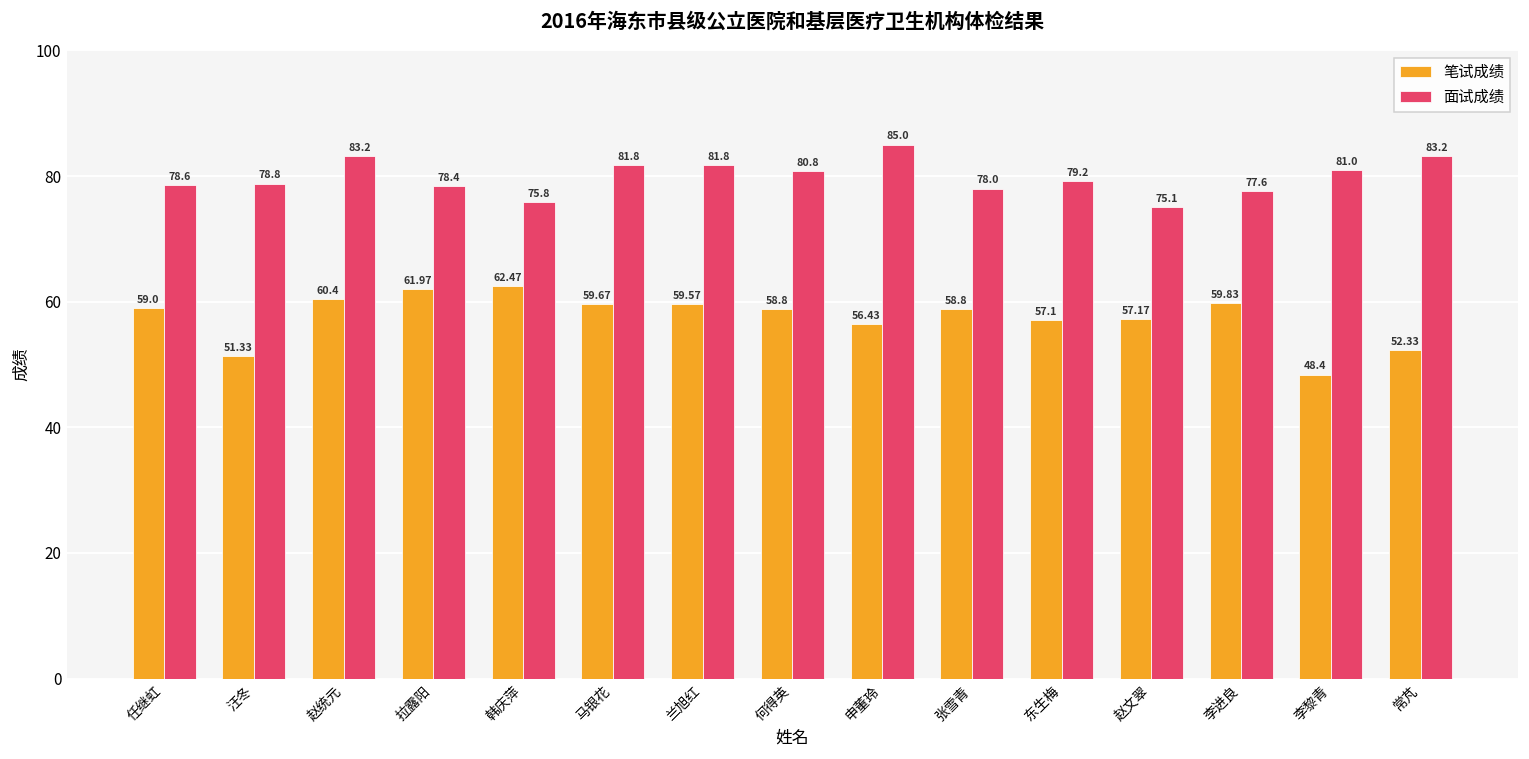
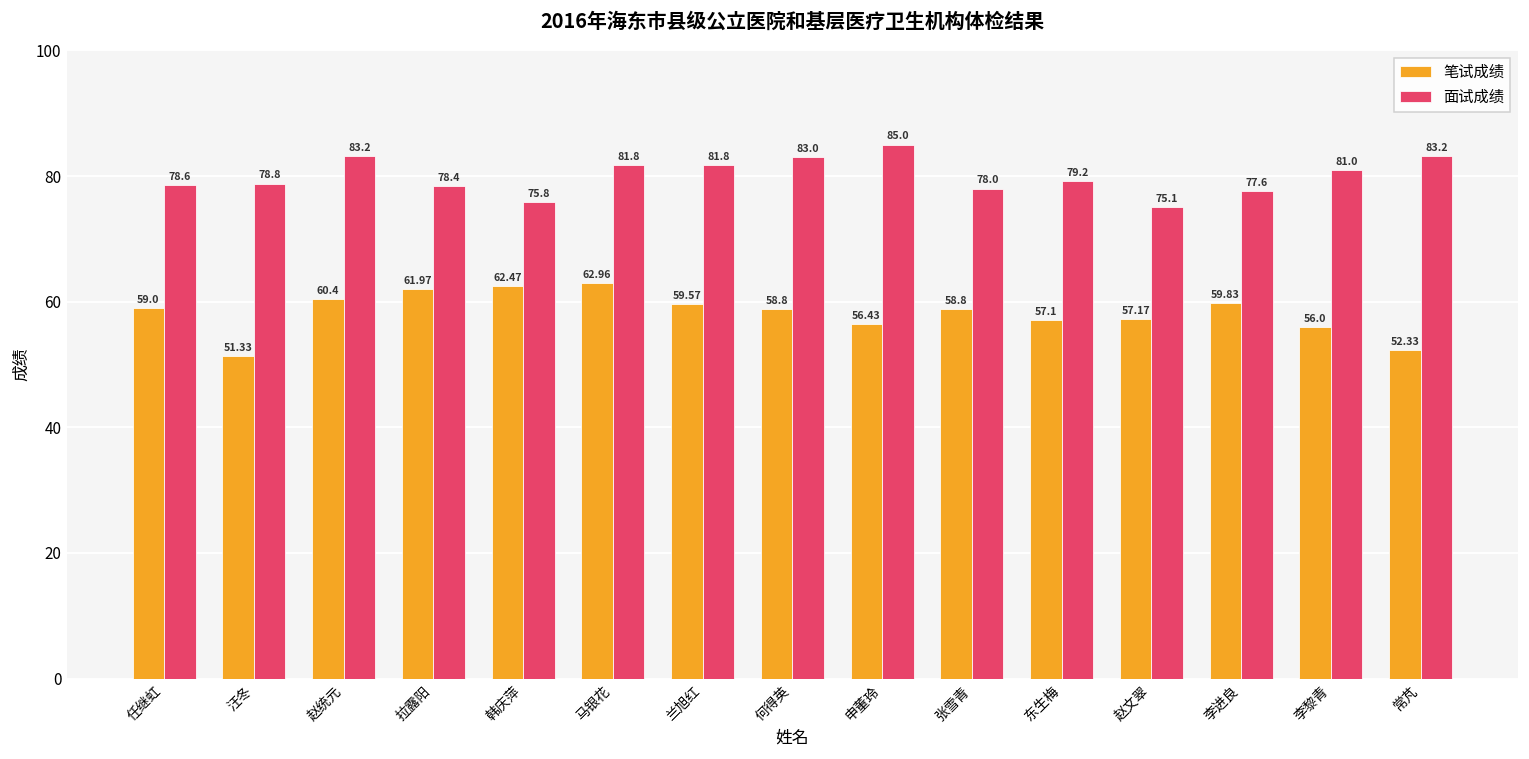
  {
    "笔试成绩": {
      "任继虹": 59.0,
      "汪冬": 51.33,
      "赵统元": 60.4,
      "拉露阳": 61.97,
      "韩庆萍": 62.47,
-     "马银花": 59.67,
+     "马银花": 62.96,
      "兰旭红": 59.57,
      "何得英": 58.8,
      "申董玲": 56.43,
      "张雪青": 58.8,
      "东生梅": 57.1,
      "赵文翠": 57.17,
      "李进良": 59.83,
-     "李黎青": 48.4,
+     "李黎青": 56.0,
      "常芃": 52.33
    },
    "面试成绩": {
      "任继虹": 78.6,
      "汪冬": 78.8,
      "赵统元": 83.2,
      "拉露阳": 78.4,
      "韩庆萍": 75.8,
      "马银花": 81.8,
      "兰旭红": 81.8,
-     "何得英": 80.8,
+     "何得英": 83.0,
      "申董玲": 85.0,
      "张雪青": 78.0,
      "东生梅": 79.2,
      "赵文翠": 75.1,
      "李进良": 77.6,
      "李黎青": 81.0,
      "常芃": 83.2
    }
  }
